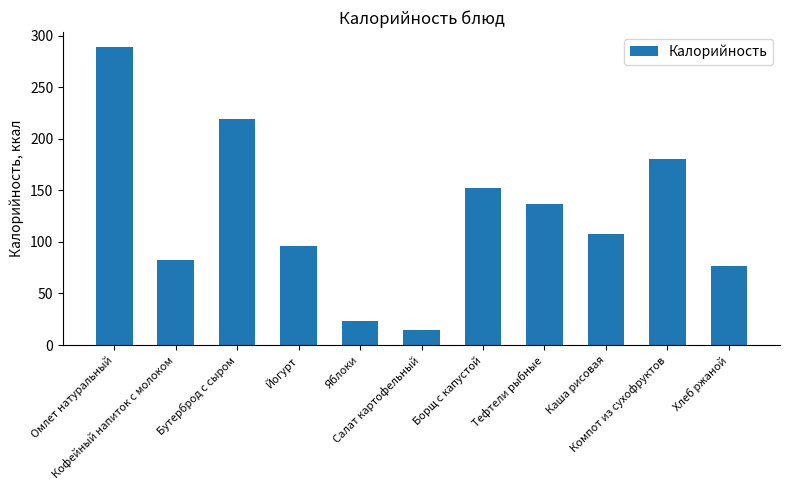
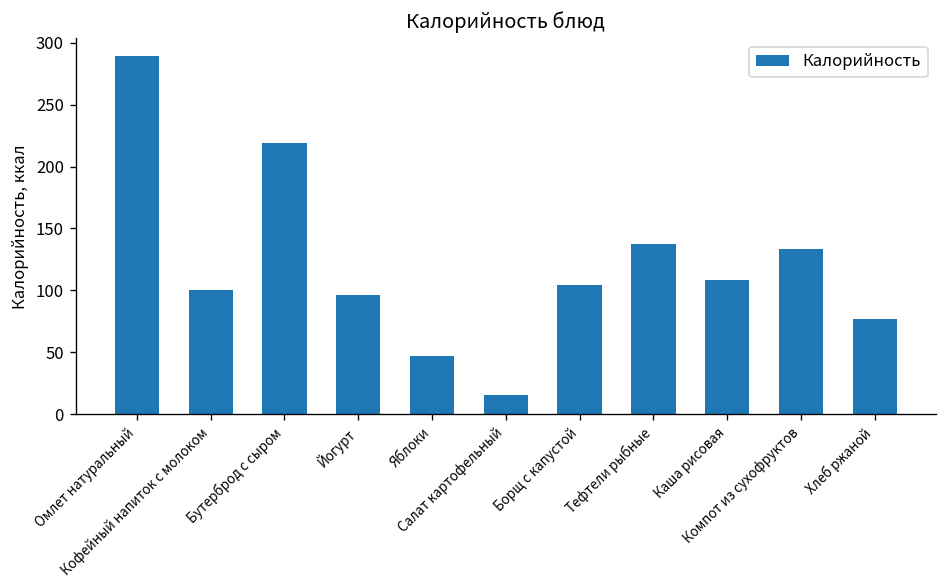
  {
    "Омлет натуральный": 289,
-   "Кофейный напиток с молоком": 82,
+   "Кофейный напиток с молоком": 100,
    "Бутерброд с сыром": 219,
    "Йогурт": 96,
-   "Яблоки": 23,
+   "Яблоки": 47,
    "Салат картофельный": 15,
-   "Борщ с капустой": 152,
+   "Борщ с капустой": 104,
    "Тефтели рыбные": 137,
    "Каша рисовая": 108,
-   "Компот из сухофруктов": 180,
+   "Компот из сухофруктов": 133,
    "Хлеб ржаной": 77
  }
